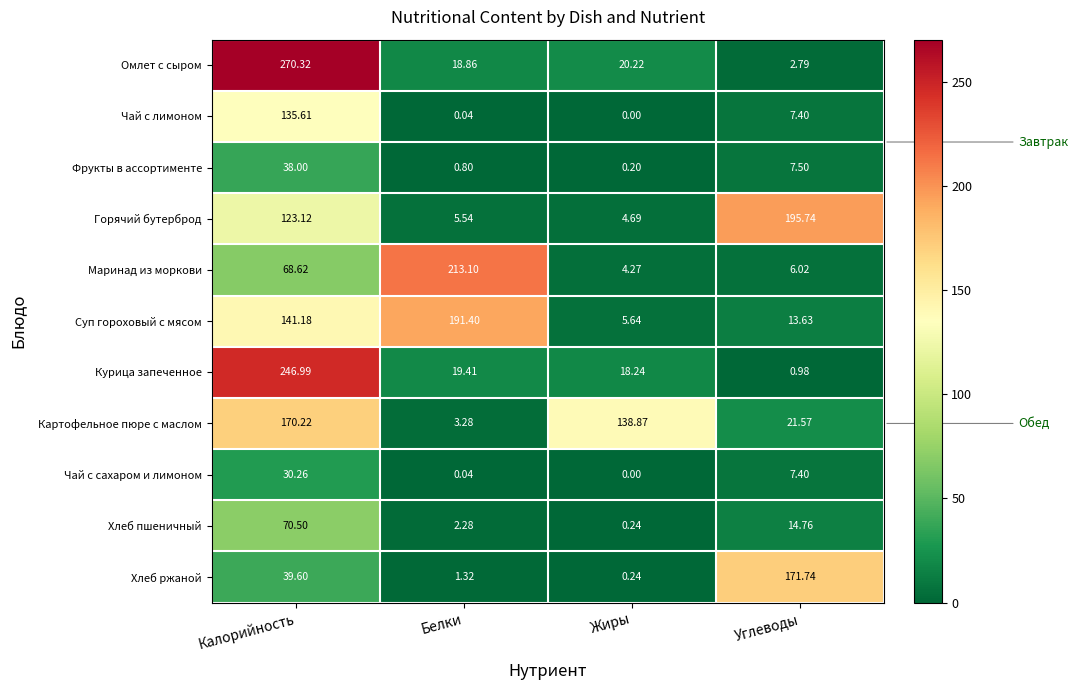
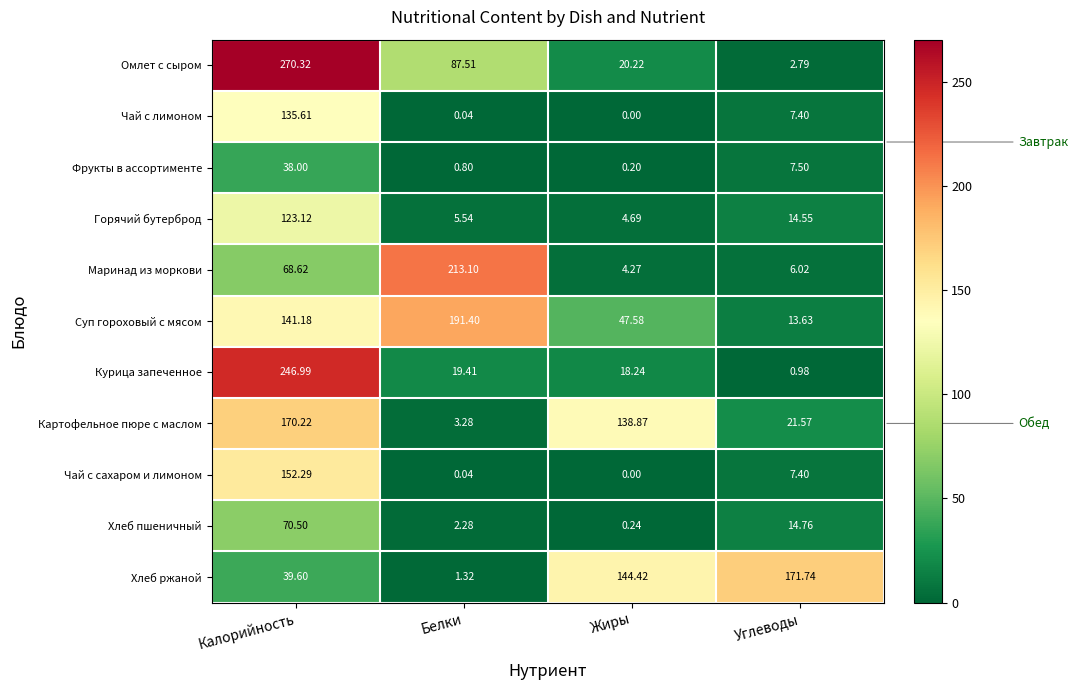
  {
    "Омлет с сыром": {
      "Калорийность": 270.32,
-     "Белки": 18.86,
+     "Белки": 87.51,
      "Жиры": 20.22,
      "Углеводы": 2.79
    },
    "Чай с лимоном": {
      "Калорийность": 135.61,
      "Белки": 0.04,
      "Жиры": 0.00,
      "Углеводы": 7.40
    },
    "Фрукты в ассортименте": {
      "Калорийность": 38.00,
      "Белки": 0.80,
      "Жиры": 0.20,
      "Углеводы": 7.50
    },
    "Горячий бутерброд": {
      "Калорийность": 123.12,
      "Белки": 5.54,
      "Жиры": 4.69,
-     "Углеводы": 195.74
+     "Углеводы": 14.55
    },
    "Маринад из моркови": {
      "Калорийность": 68.62,
      "Белки": 213.10,
      "Жиры": 4.27,
      "Углеводы": 6.02
    },
    "Суп гороховый с мясом": {
      "Калорийность": 141.18,
      "Белки": 191.40,
-     "Жиры": 5.64,
+     "Жиры": 47.58,
      "Углеводы": 13.63
    },
    "Курица запеченное": {
      "Калорийность": 246.99,
      "Белки": 19.41,
      "Жиры": 18.24,
      "Углеводы": 0.98
    },
    "Картофельное пюре с маслом": {
      "Калорийность": 170.22,
      "Белки": 3.28,
      "Жиры": 138.87,
      "Углеводы": 21.57
    },
    "Чай с сахаром и лимоном": {
-     "Калорийность": 30.26,
+     "Калорийность": 152.29,
      "Белки": 0.04,
      "Жиры": 0.00,
      "Углеводы": 7.40
    },
    "Хлеб пшеничный": {
      "Калорийность": 70.50,
      "Белки": 2.28,
      "Жиры": 0.24,
      "Углеводы": 14.76
    },
    "Хлеб ржаной": {
      "Калорийность": 39.60,
      "Белки": 1.32,
-     "Жиры": 0.24,
+     "Жиры": 144.42,
      "Углеводы": 171.74
    }
  }
